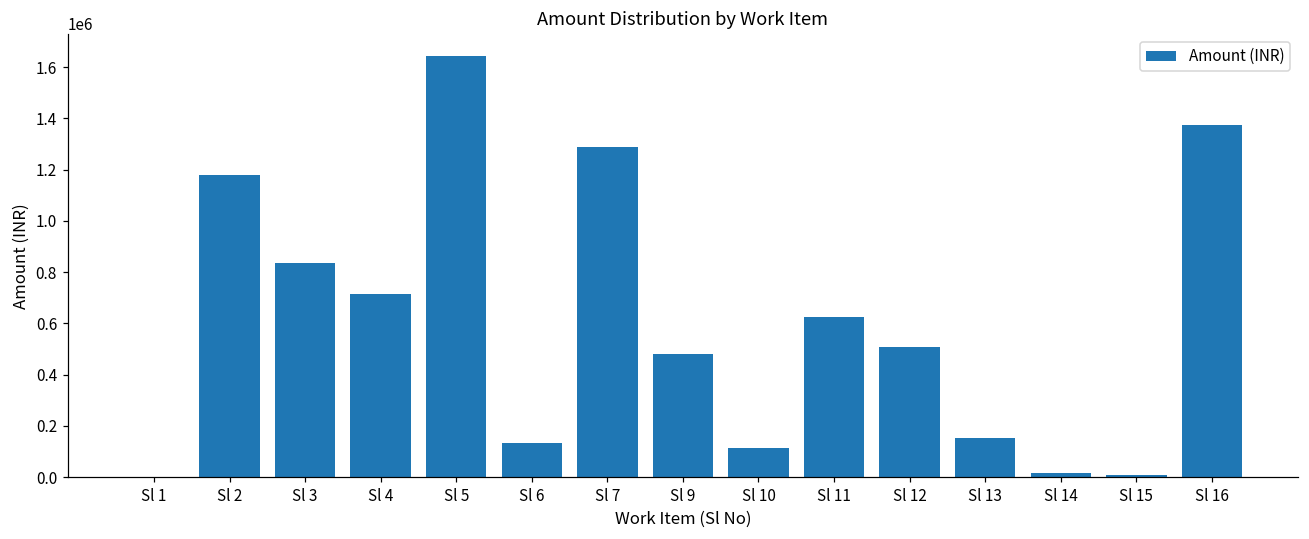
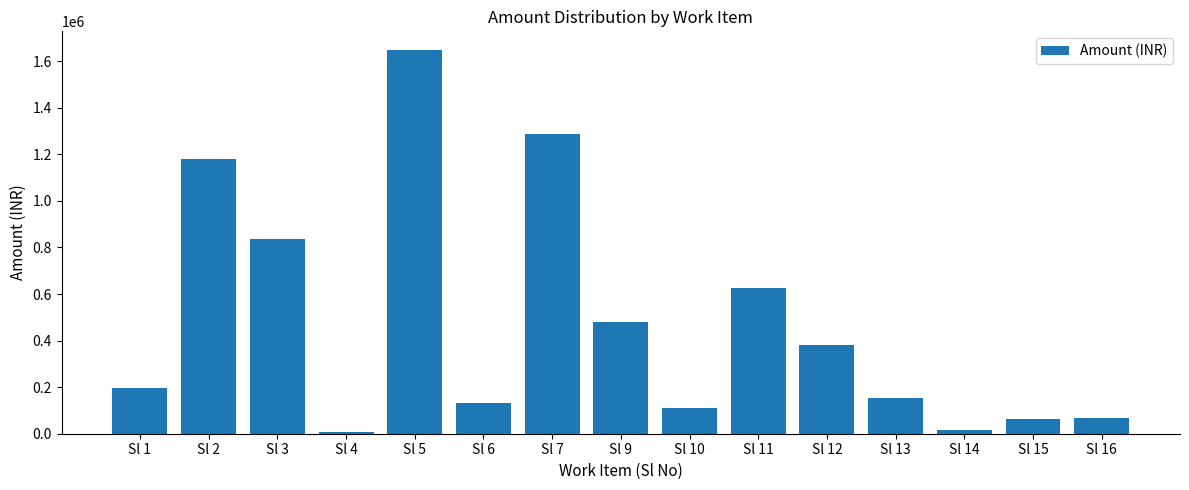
  {
-   "Sl 1": 0,
+   "Sl 1": 200000,
    "Sl 2": 1180000,
    "Sl 3": 840000,
-   "Sl 4": 720000,
+   "Sl 4": 10000,
    "Sl 5": 1650000,
    "Sl 6": 130000,
    "Sl 7": 1290000,
    "Sl 9": 480000,
    "Sl 10": 110000,
    "Sl 11": 630000,
-   "Sl 12": 510000,
+   "Sl 12": 380000,
    "Sl 13": 150000,
    "Sl 14": 20000,
-   "Sl 15": 10000,
-   "Sl 16": 1380000
+   "Sl 15": 60000,
+   "Sl 16": 70000
  }
